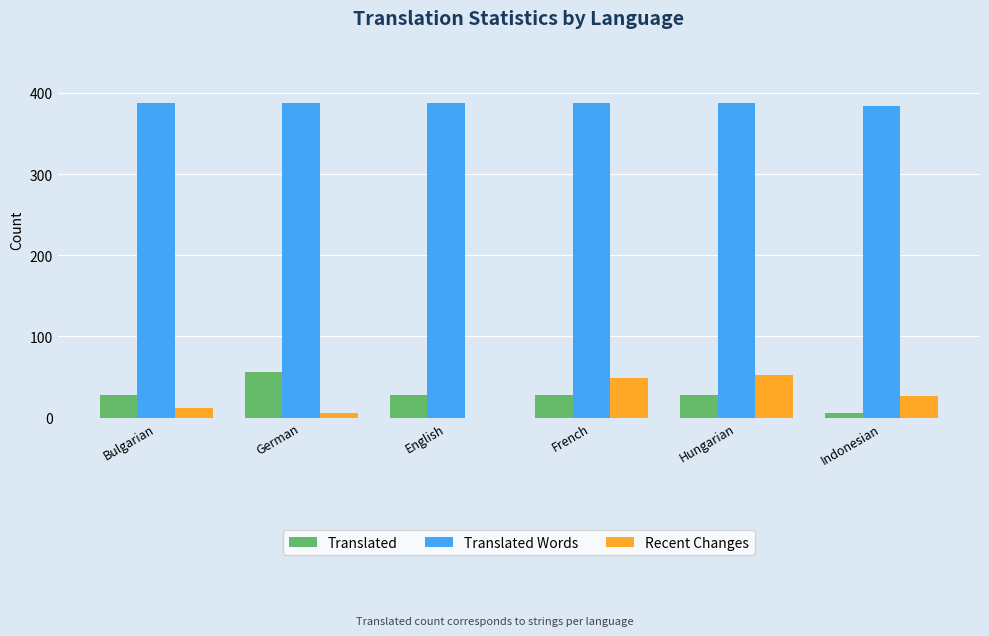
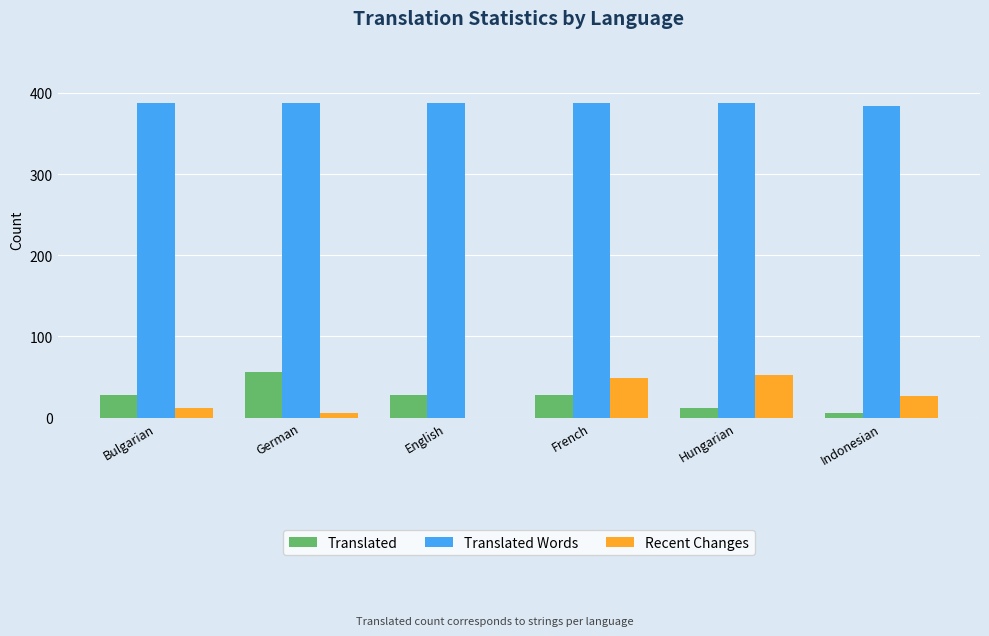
  {
    "Translated": {
      "Bulgarian": 30,
      "German": 60,
      "English": 30,
      "French": 30,
-     "Hungarian": 30,
+     "Hungarian": 10,
      "Indonesian": 10
    },
    "Translated Words": {
      "Bulgarian": 390,
      "German": 390,
      "English": 390,
      "French": 390,
      "Hungarian": 390,
      "Indonesian": 380
    },
    "Recent Changes": {
      "Bulgarian": 10,
      "German": 10,
      "English": 0,
      "French": 50,
      "Hungarian": 50,
      "Indonesian": 30
    }
  }
